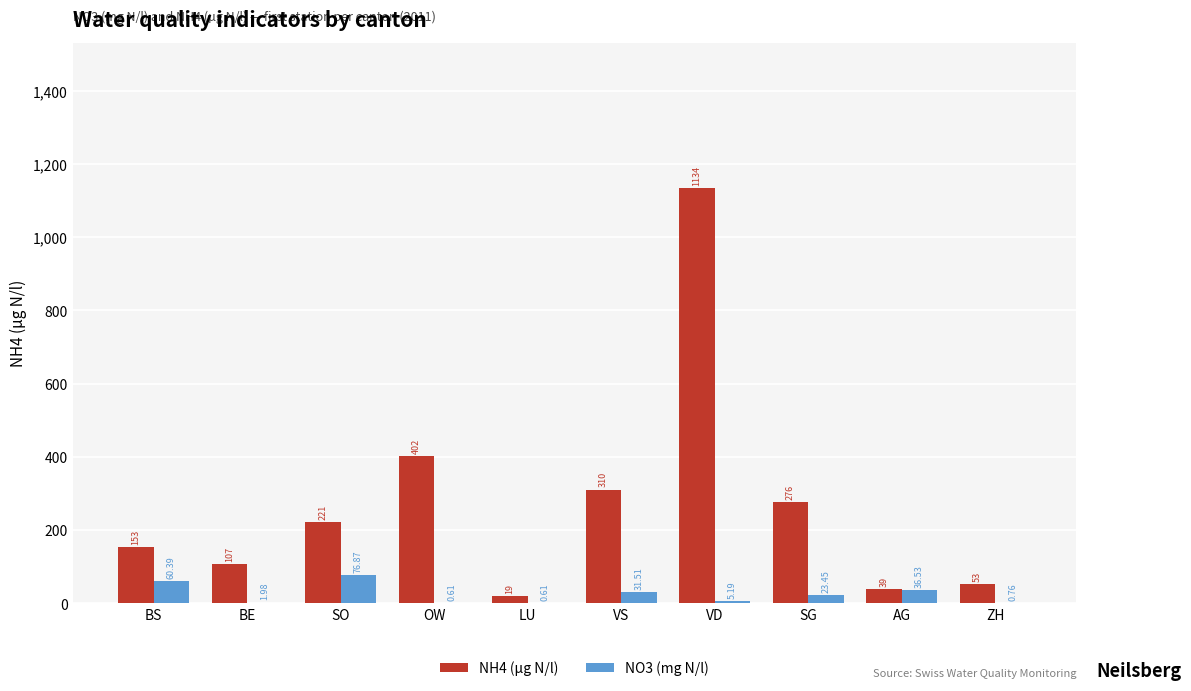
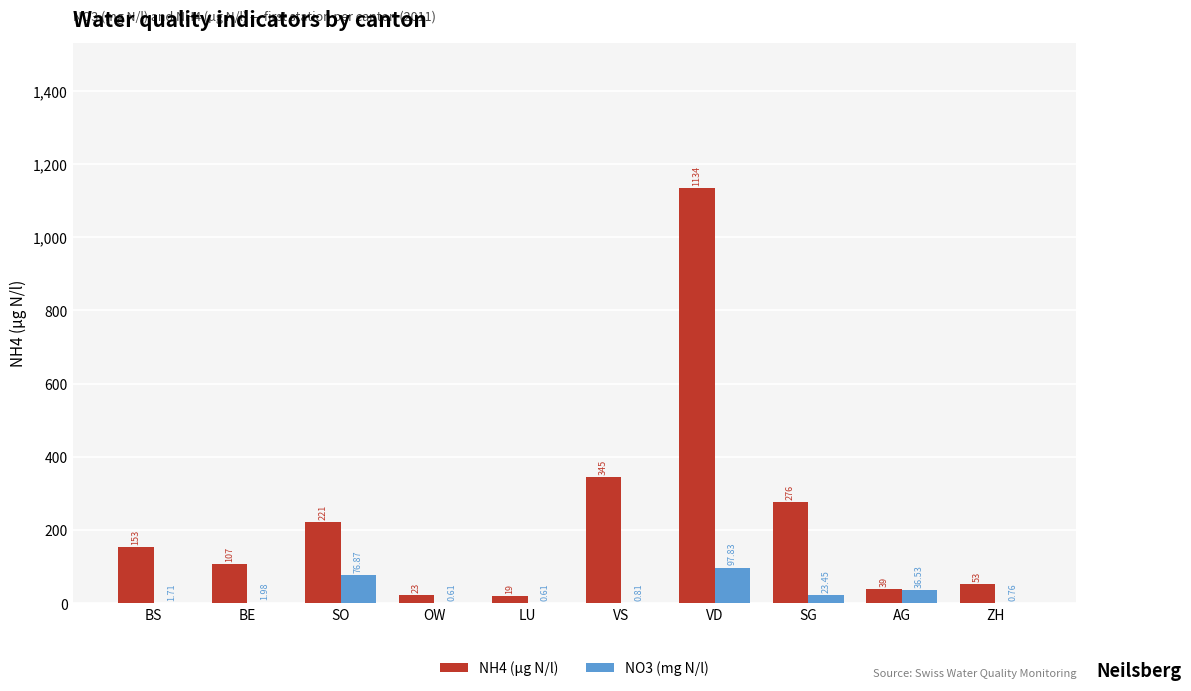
  {
    "NH4 (µg N/l)": {
      "BS": 153,
      "BE": 107,
      "SO": 221,
-     "OW": 402,
+     "OW": 23,
      "LU": 19,
-     "VS": 310,
+     "VS": 345,
      "VD": 1134,
      "SG": 276,
      "AG": 39,
      "ZH": 53
    },
    "NO3 (mg N/l)": {
-     "BS": 60.39,
+     "BS": 1.71,
      "BE": 1.98,
      "SO": 76.87,
      "OW": 0.61,
      "LU": 0.61,
-     "VS": 31.51,
-     "VD": 5.19,
+     "VS": 0.81,
+     "VD": 97.83,
      "SG": 23.45,
      "AG": 36.53,
      "ZH": 0.76
    }
  }
